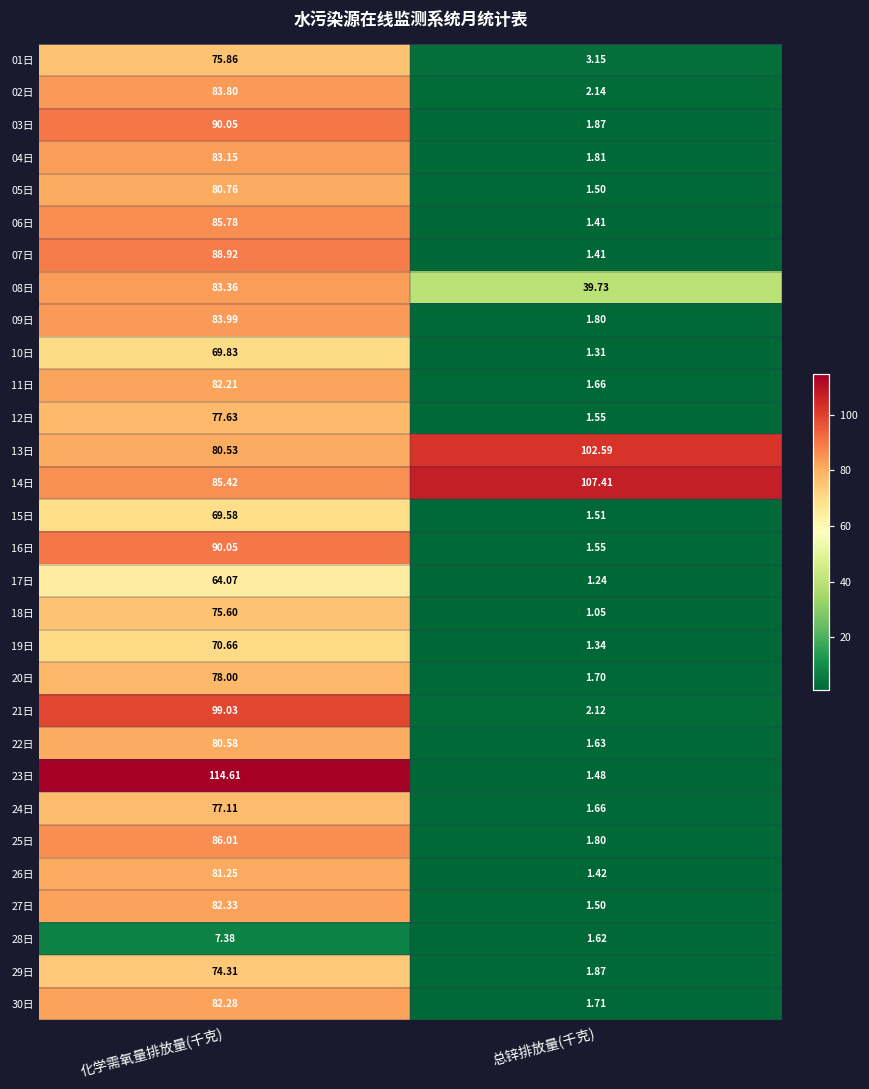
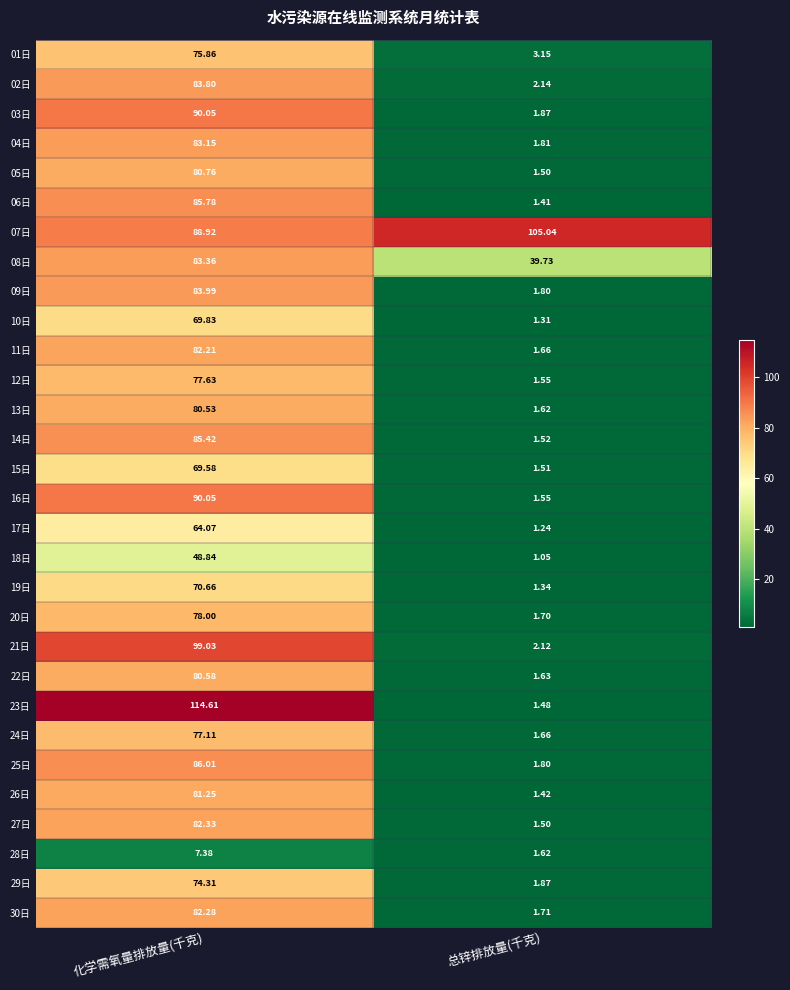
  {
    "01日": {
      "化学需氧量排放量(千克)": 75.86,
      "总锌排放量(千克)": 3.15
    },
    "02日": {
      "化学需氧量排放量(千克)": 83.80,
      "总锌排放量(千克)": 2.14
    },
    "03日": {
      "化学需氧量排放量(千克)": 90.05,
      "总锌排放量(千克)": 1.87
    },
    "04日": {
      "化学需氧量排放量(千克)": 83.15,
      "总锌排放量(千克)": 1.81
    },
    "05日": {
      "化学需氧量排放量(千克)": 80.76,
      "总锌排放量(千克)": 1.50
    },
    "06日": {
      "化学需氧量排放量(千克)": 85.78,
      "总锌排放量(千克)": 1.41
    },
    "07日": {
      "化学需氧量排放量(千克)": 88.92,
-     "总锌排放量(千克)": 1.41
+     "总锌排放量(千克)": 105.04
    },
    "08日": {
      "化学需氧量排放量(千克)": 83.36,
      "总锌排放量(千克)": 39.73
    },
    "09日": {
      "化学需氧量排放量(千克)": 83.99,
      "总锌排放量(千克)": 1.80
    },
    "10日": {
      "化学需氧量排放量(千克)": 69.83,
      "总锌排放量(千克)": 1.31
    },
    "11日": {
      "化学需氧量排放量(千克)": 82.21,
      "总锌排放量(千克)": 1.66
    },
    "12日": {
      "化学需氧量排放量(千克)": 77.63,
      "总锌排放量(千克)": 1.55
    },
    "13日": {
      "化学需氧量排放量(千克)": 80.53,
-     "总锌排放量(千克)": 102.59
+     "总锌排放量(千克)": 1.62
    },
    "14日": {
      "化学需氧量排放量(千克)": 85.42,
-     "总锌排放量(千克)": 107.41
+     "总锌排放量(千克)": 1.52
    },
    "15日": {
      "化学需氧量排放量(千克)": 69.58,
      "总锌排放量(千克)": 1.51
    },
    "16日": {
      "化学需氧量排放量(千克)": 90.05,
      "总锌排放量(千克)": 1.55
    },
    "17日": {
      "化学需氧量排放量(千克)": 64.07,
      "总锌排放量(千克)": 1.24
    },
    "18日": {
-     "化学需氧量排放量(千克)": 75.60,
+     "化学需氧量排放量(千克)": 48.84,
      "总锌排放量(千克)": 1.05
    },
    "19日": {
      "化学需氧量排放量(千克)": 70.66,
      "总锌排放量(千克)": 1.34
    },
    "20日": {
      "化学需氧量排放量(千克)": 78.00,
      "总锌排放量(千克)": 1.70
    },
    "21日": {
      "化学需氧量排放量(千克)": 99.03,
      "总锌排放量(千克)": 2.12
    },
    "22日": {
      "化学需氧量排放量(千克)": 80.58,
      "总锌排放量(千克)": 1.63
    },
    "23日": {
      "化学需氧量排放量(千克)": 114.61,
      "总锌排放量(千克)": 1.48
    },
    "24日": {
      "化学需氧量排放量(千克)": 77.11,
      "总锌排放量(千克)": 1.66
    },
    "25日": {
      "化学需氧量排放量(千克)": 86.01,
      "总锌排放量(千克)": 1.80
    },
    "26日": {
      "化学需氧量排放量(千克)": 81.25,
      "总锌排放量(千克)": 1.42
    },
    "27日": {
      "化学需氧量排放量(千克)": 82.33,
      "总锌排放量(千克)": 1.50
    },
    "28日": {
      "化学需氧量排放量(千克)": 7.38,
      "总锌排放量(千克)": 1.62
    },
    "29日": {
      "化学需氧量排放量(千克)": 74.31,
      "总锌排放量(千克)": 1.87
    },
    "30日": {
      "化学需氧量排放量(千克)": 82.28,
      "总锌排放量(千克)": 1.71
    }
  }
